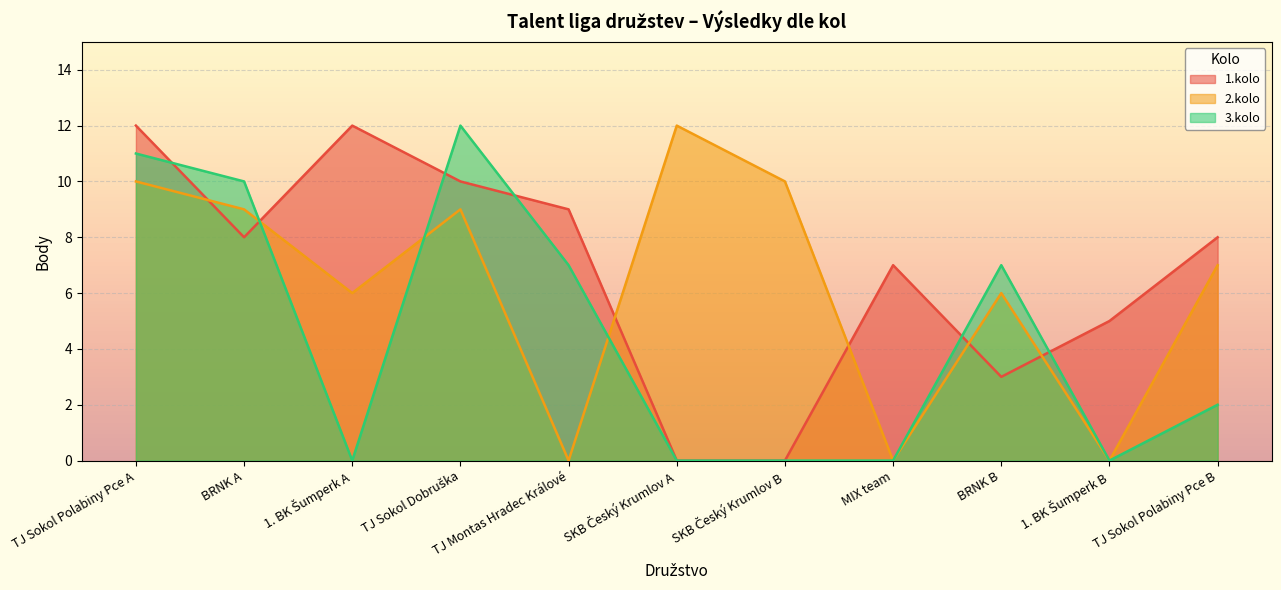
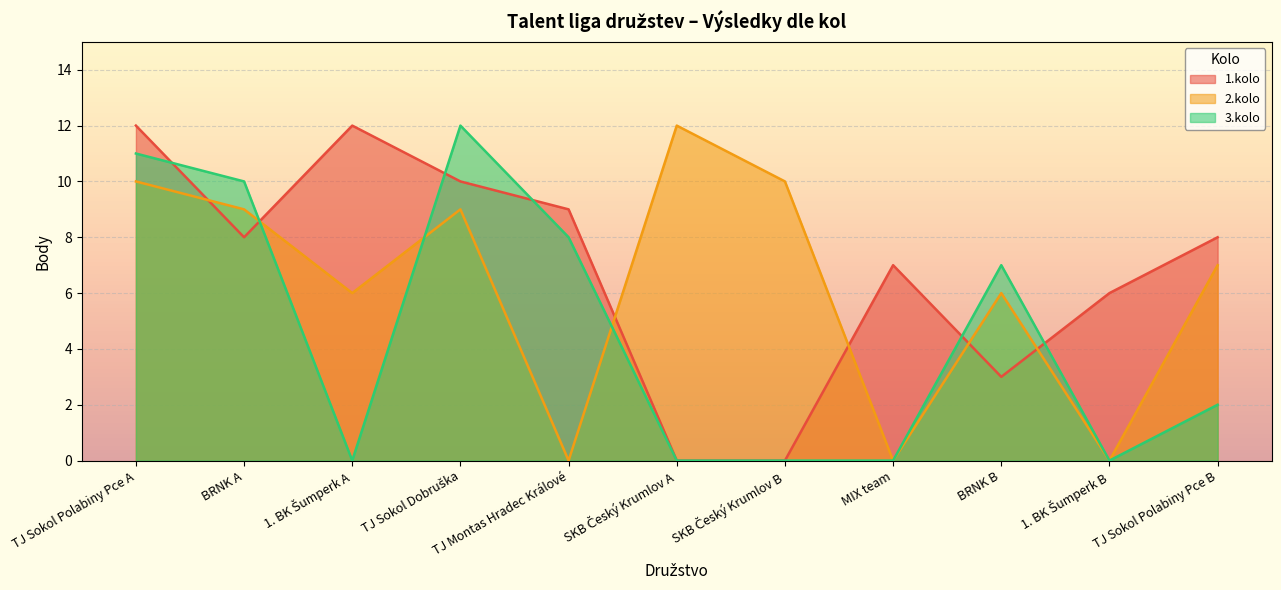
  {
    "1.kolo": {
      "TJ Sokol Polabiny Pce A": 12,
      "BRNK A": 8,
      "1. BK Šumperk A": 12,
      "TJ Sokol Dobruška": 10,
      "TJ Montas Hradec Králové": 9,
      "MIX team": 7,
      "BRNK B": 3,
-     "1. BK Šumperk B": 5,
+     "1. BK Šumperk B": 6,
      "TJ Sokol Polabiny Pce B": 8
    },
    "2.kolo": {
      "TJ Sokol Polabiny Pce A": 10,
      "BRNK A": 9,
      "1. BK Šumperk A": 6,
      "TJ Sokol Dobruška": 9,
      "TJ Montas Hradec Králové": 0,
      "SKB Český Krumlov A": 12,
      "SKB Český Krumlov B": 10,
      "BRNK B": 6,
      "TJ Sokol Polabiny Pce B": 7
    },
    "3.kolo": {
      "TJ Sokol Polabiny Pce A": 11,
      "BRNK A": 10,
      "1. BK Šumperk A": 0,
      "TJ Sokol Dobruška": 12,
-     "TJ Montas Hradec Králové": 7,
+     "TJ Montas Hradec Králové": 8,
      "BRNK B": 7,
      "TJ Sokol Polabiny Pce B": 2
    }
  }
